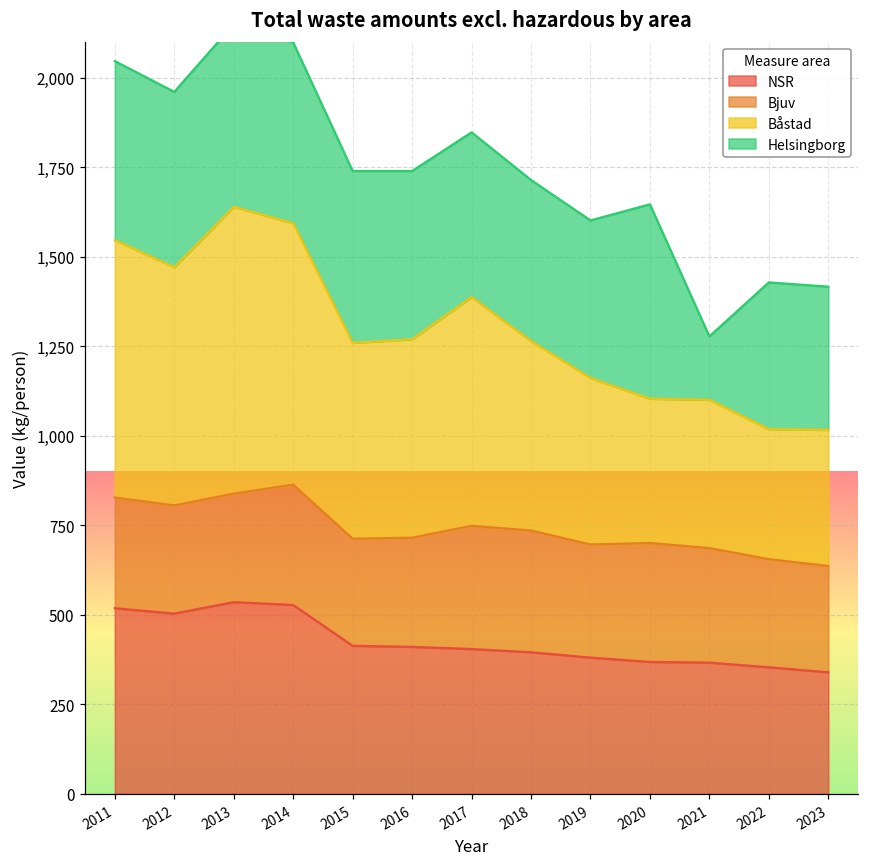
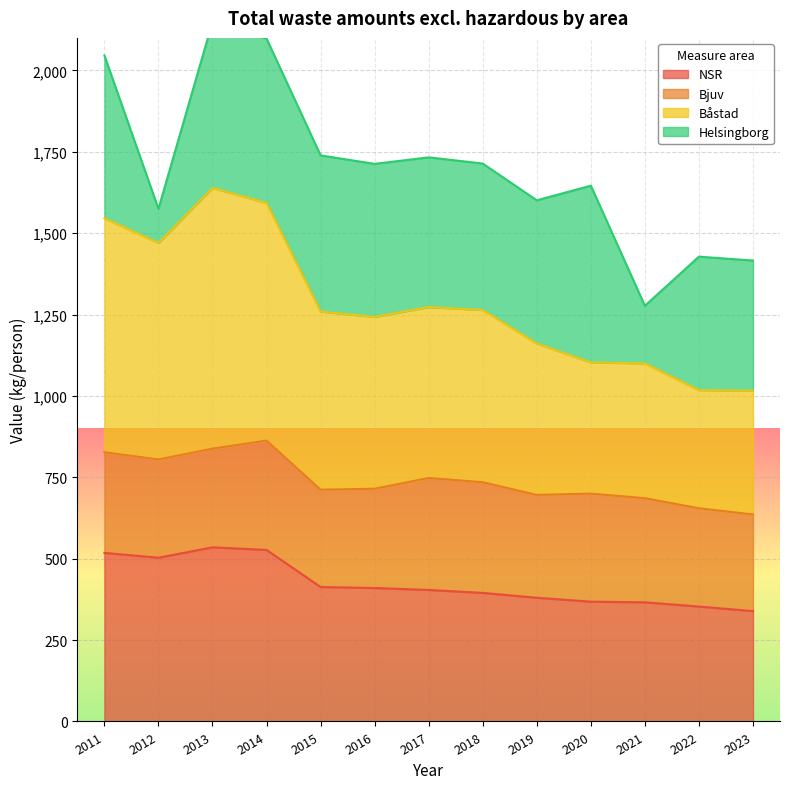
  {
    "Båstad": {
      "2011": 720,
      "2012": 670,
      "2013": 800,
      "2014": 730,
      "2015": 550,
-     "2016": 550,
-     "2017": 640,
+     "2016": 530,
+     "2017": 530,
      "2018": 530,
      "2019": 470,
      "2020": 400,
      "2021": 410,
      "2022": 360,
      "2023": 380
    },
    "Helsingborg": {
      "2011": 500,
-     "2012": 490,
+     "2012": 110,
      "2014": 510,
      "2015": 480,
      "2016": 470,
      "2017": 460,
      "2018": 450,
      "2019": 440,
      "2020": 540,
      "2021": 180,
      "2022": 410,
      "2023": 400
    }
  }
